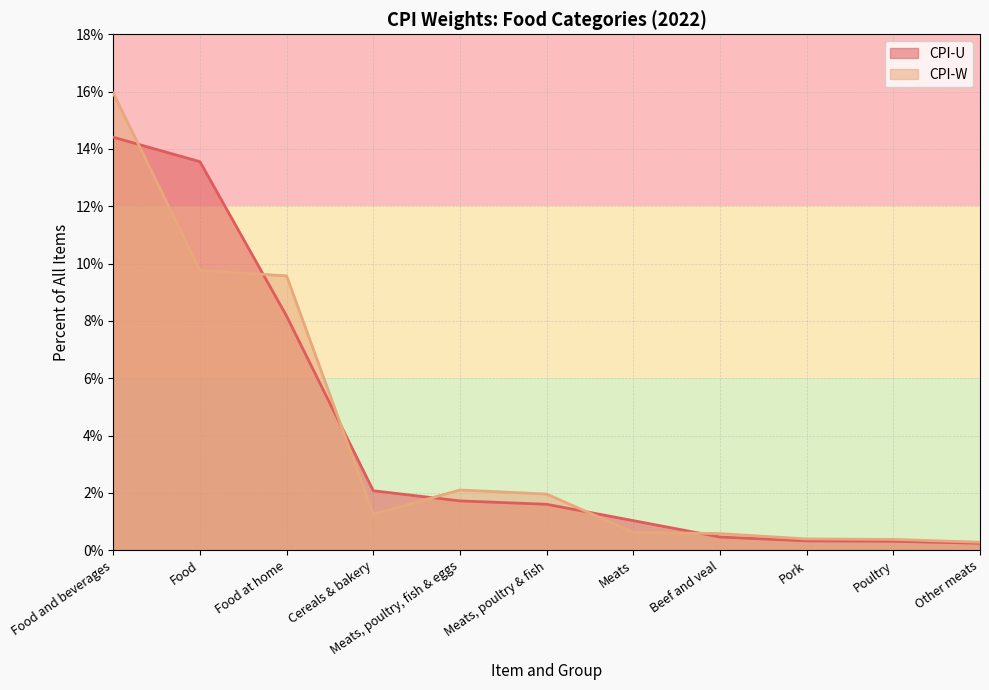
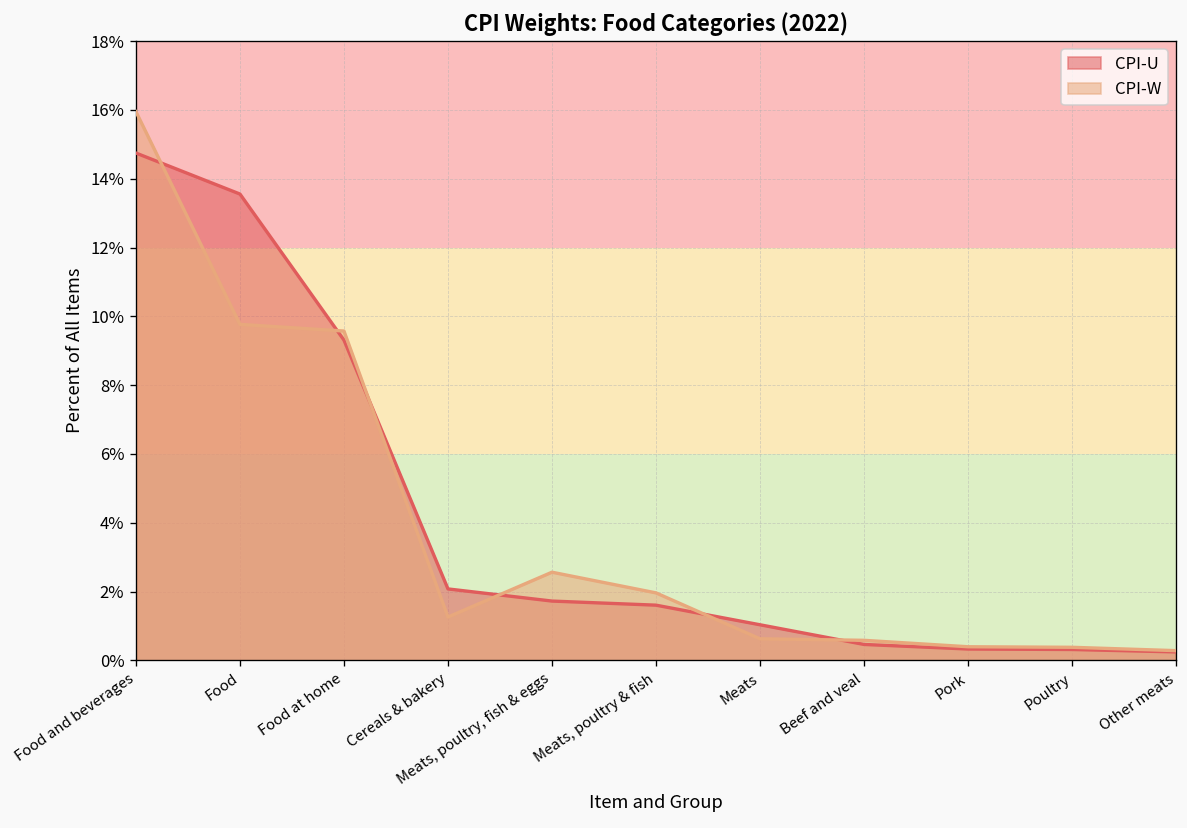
  {
    "CPI-U": {
-     "Food and beverages": "14.4%",
+     "Food and beverages": "14.7%",
      "Food": "13.6%",
-     "Food at home": "8.2%",
+     "Food at home": "9.3%",
      "Cereals & bakery": "2.1%",
      "Meats, poultry, fish & eggs": "1.7%",
      "Meats, poultry & fish": "1.6%",
      "Meats": "1.0%",
      "Beef and veal": "0.5%"
    },
    "CPI-W": {
      "Food and beverages": "16.0%",
      "Food": "9.8%",
      "Food at home": "9.6%",
      "Cereals & bakery": "1.3%",
-     "Meats, poultry, fish & eggs": "2.1%",
+     "Meats, poultry, fish & eggs": "2.6%",
      "Meats, poultry & fish": "2.0%",
      "Meats": "0.6%",
      "Beef and veal": "0.6%"
    }
  }
